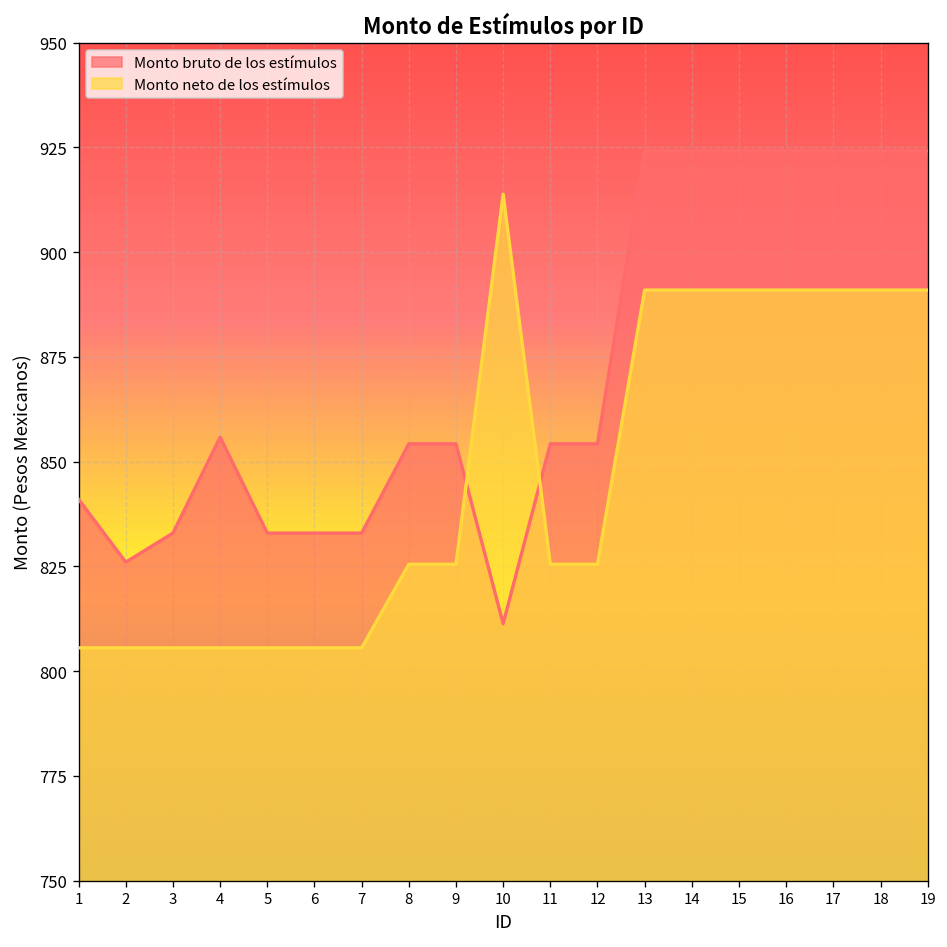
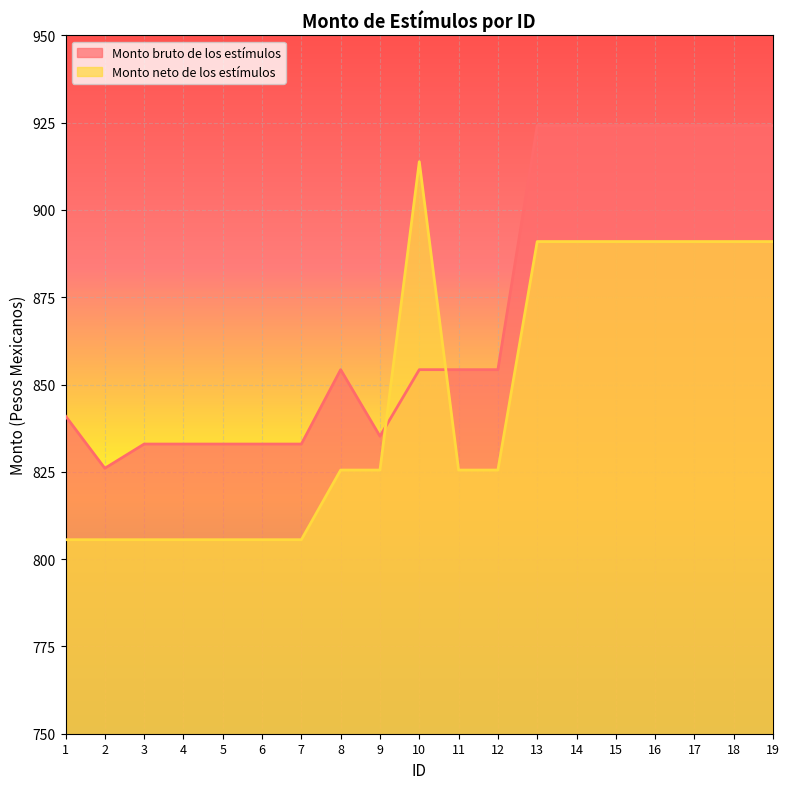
  {
    "Monto bruto de los estímulos": {
      "1": 841,
      "2": 826,
      "3": 833,
-     "4": 856,
+     "4": 833,
      "5": 833,
      "6": 833,
      "7": 833,
      "8": 854,
-     "9": 854,
-     "10": 811,
+     "9": 835,
+     "10": 854,
      "11": 854,
      "12": 854,
      "13": 924,
      "14": 924,
      "15": 924,
      "16": 924,
      "17": 924,
      "18": 924,
      "19": 924
    },
    "Monto neto de los estímulos": {
      "1": 806,
      "2": 806,
      "3": 806,
      "4": 806,
      "5": 806,
      "6": 806,
      "7": 806,
      "8": 826,
      "9": 826,
      "10": 914,
      "11": 826,
      "12": 826,
      "13": 891,
      "14": 891,
      "15": 891,
      "16": 891,
      "17": 891,
      "18": 891,
      "19": 891
    }
  }
